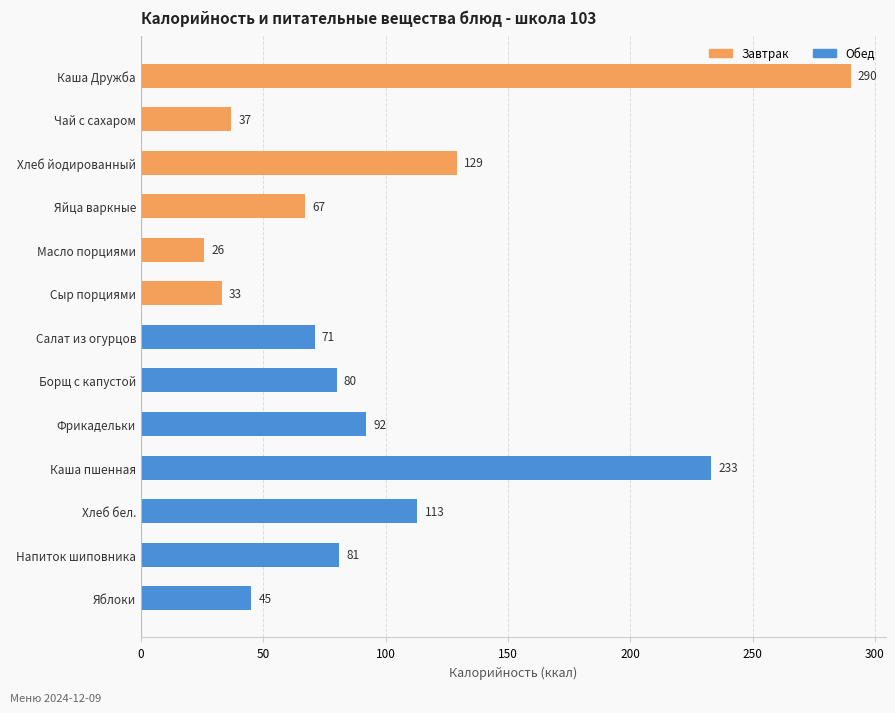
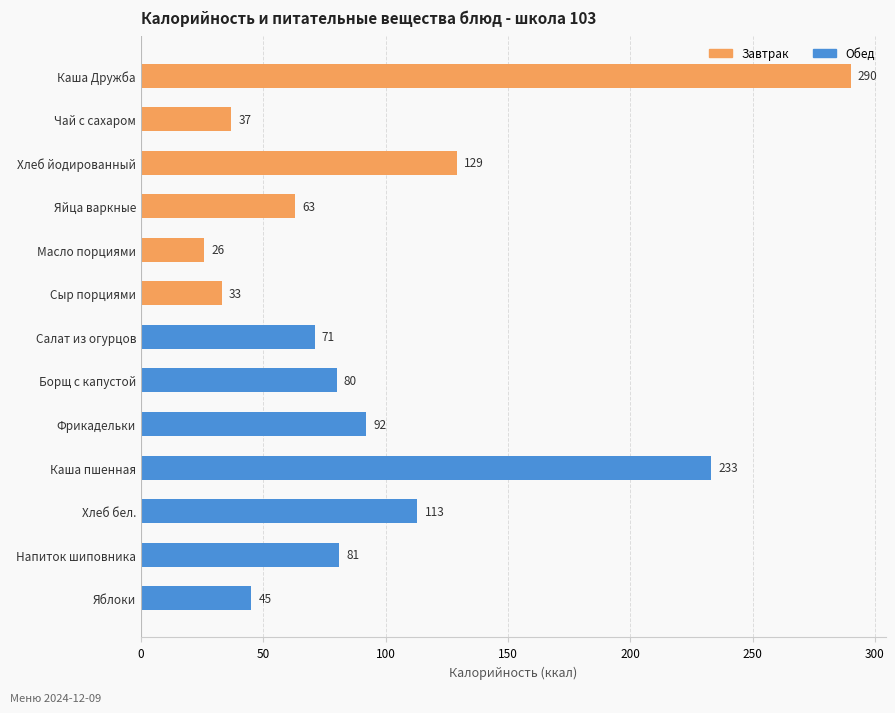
  {
    "Каша Дружба": 290,
    "Чай с сахаром": 37,
    "Хлеб йодированный": 129,
-   "Яйца варкные": 67,
+   "Яйца варкные": 63,
    "Масло порциями": 26,
    "Сыр порциями": 33,
    "Салат из огурцов": 71,
    "Борщ с капустой": 80,
    "Фрикадельки": 92,
    "Каша пшенная": 233,
    "Хлеб бел.": 113,
    "Напиток шиповника": 81,
    "Яблоки": 45
  }
